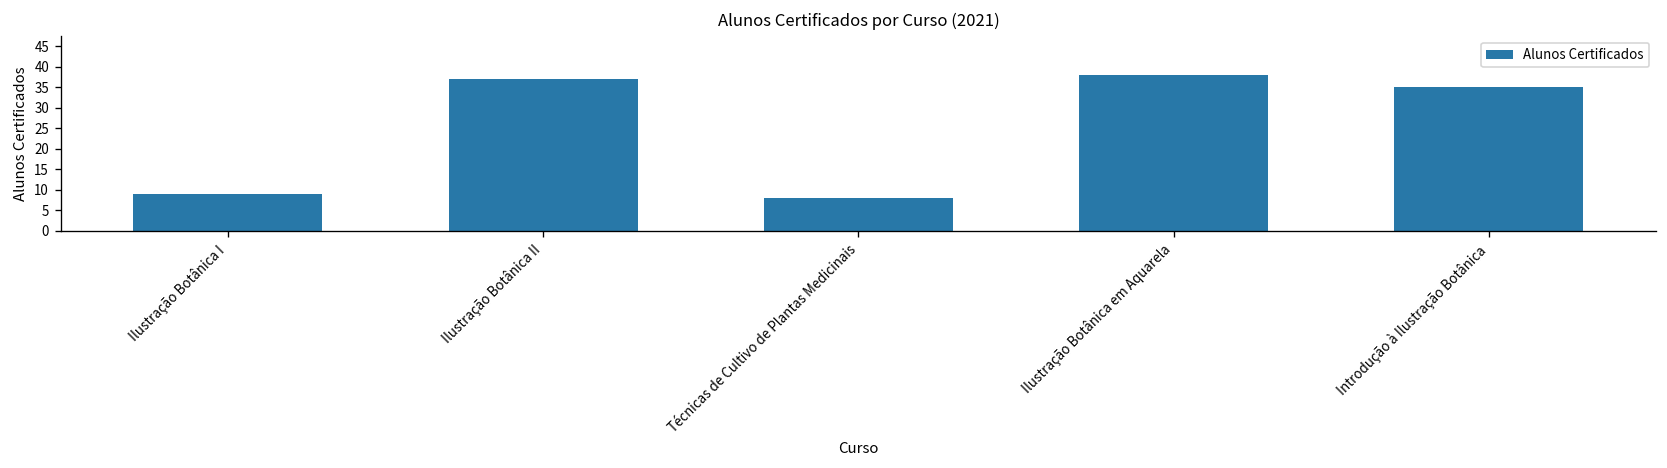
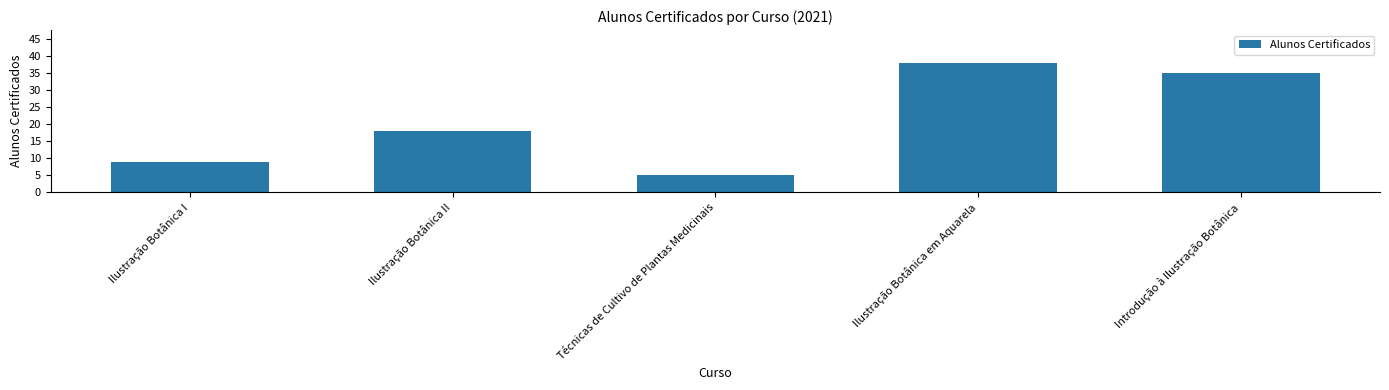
  {
    "Ilustração Botânica I": 9,
-   "Ilustração Botânica II": 37,
-   "Técnicas de Cultivo de Plantas Medicinais": 8,
+   "Ilustração Botânica II": 18,
+   "Técnicas de Cultivo de Plantas Medicinais": 5,
    "Ilustração Botânica em Aquarela": 38,
    "Introdução à Ilustração Botânica": 35
  }
